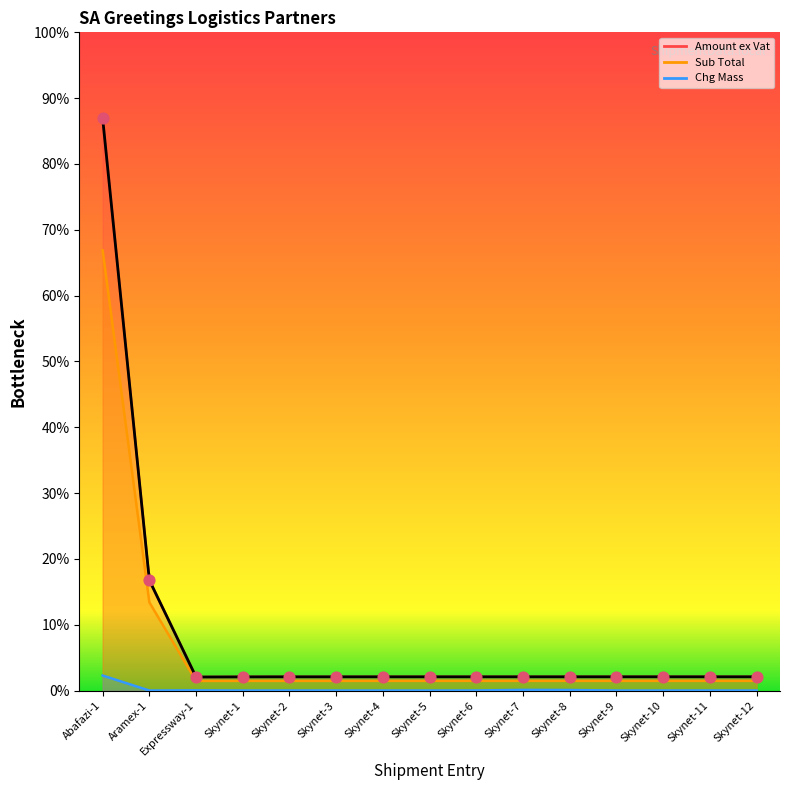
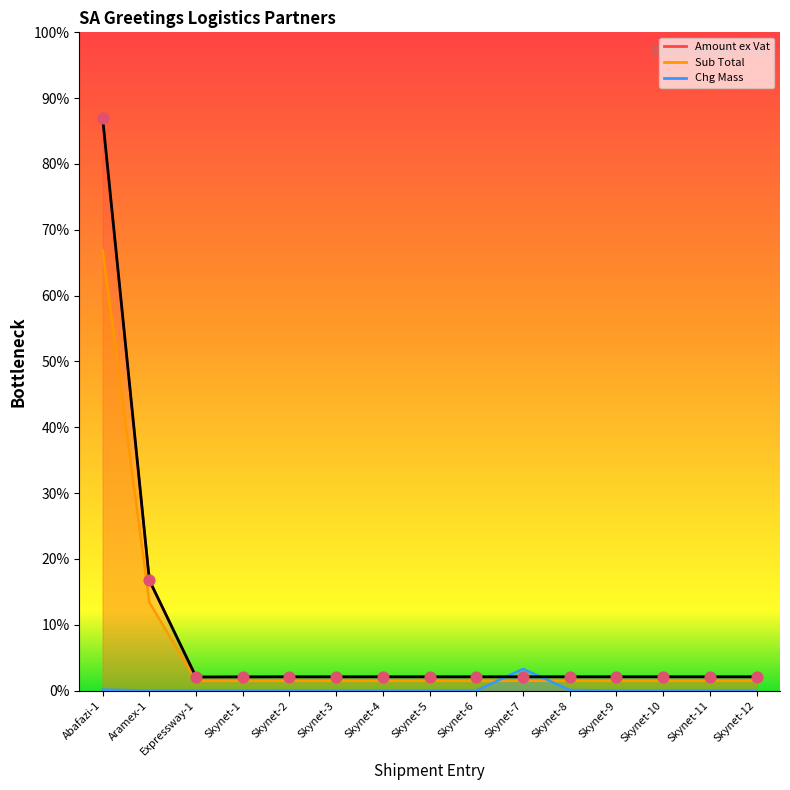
  {
    "Chg Mass": {
-     "Abafazi-1": "2%",
+     "Abafazi-1": "0%",
      "Aramex-1": "0%",
      "Expressway-1": "0%",
      "Skynet-1": "0%",
      "Skynet-2": "0%",
      "Skynet-3": "0%",
      "Skynet-4": "0%",
      "Skynet-5": "0%",
      "Skynet-6": "0%",
-     "Skynet-7": "0%",
+     "Skynet-7": "3%",
      "Skynet-8": "0%",
      "Skynet-9": "0%",
      "Skynet-10": "0%",
      "Skynet-11": "0%",
      "Skynet-12": "0%"
    }
  }
